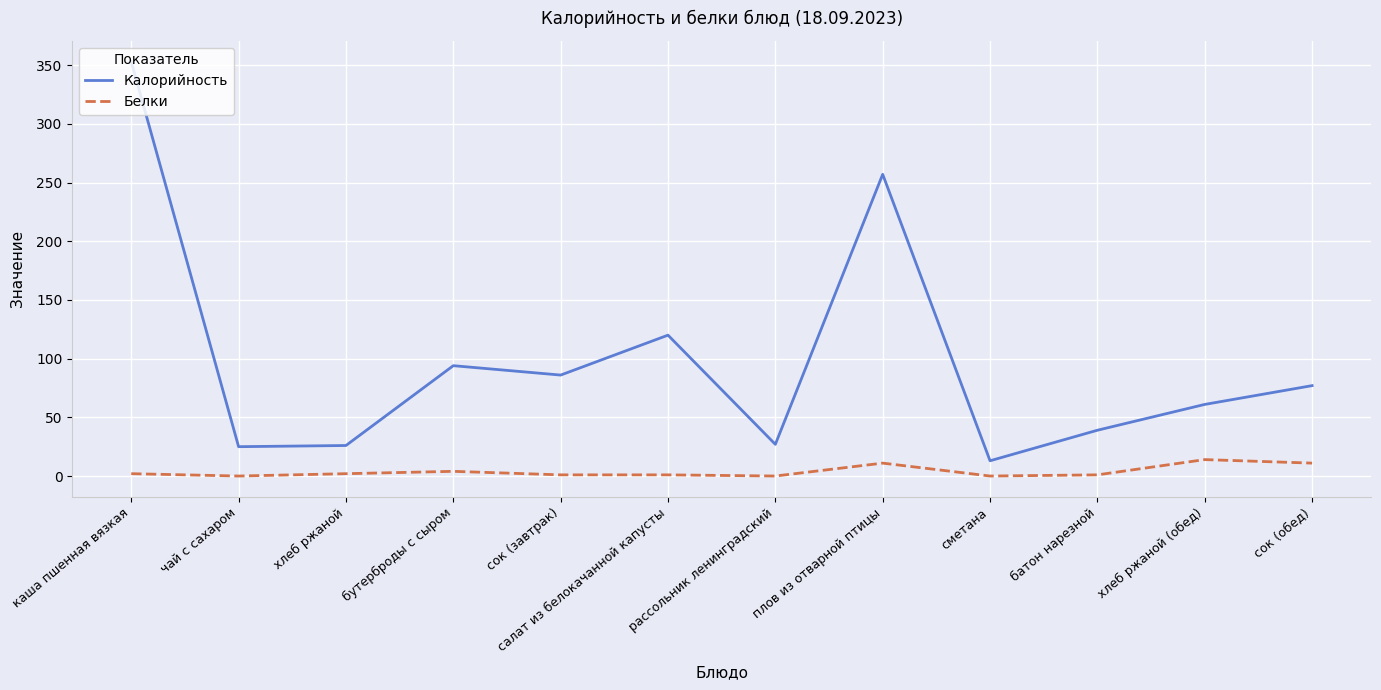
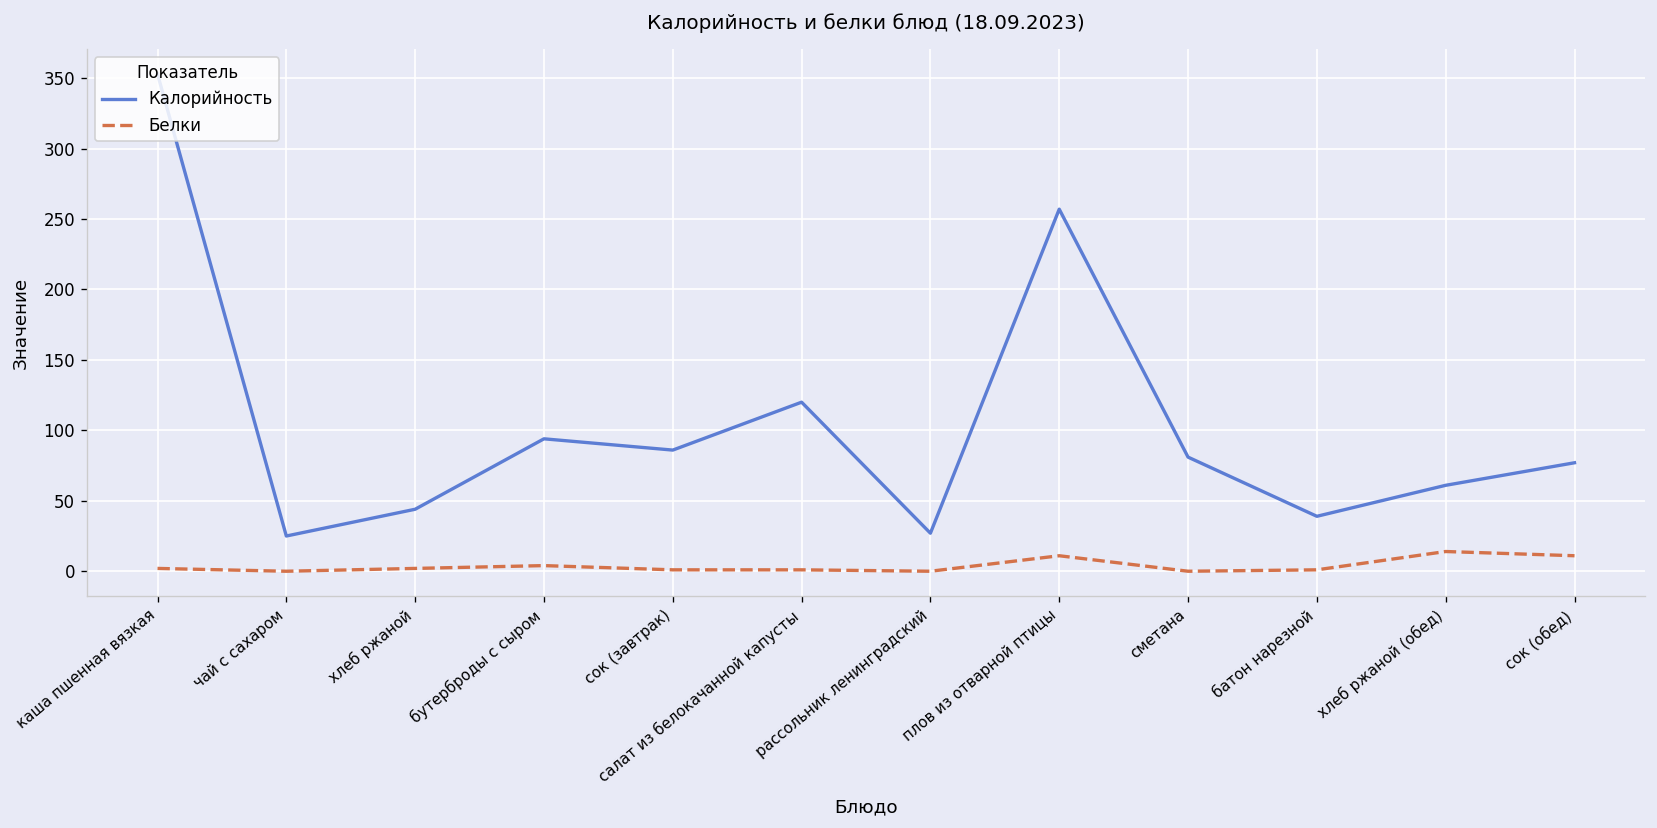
  {
    "Калорийность": {
      "чай с сахаром": 25,
-     "хлеб ржаной": 26,
+     "хлеб ржаной": 44,
      "бутерброды с сыром": 94,
      "сок (завтрак)": 86,
      "салат из белокачанной капусты": 120,
      "рассольник ленинградский": 27,
      "плов из отварной птицы": 257,
-     "сметана": 13,
+     "сметана": 81,
      "батон нарезной": 39,
      "хлеб ржаной (обед)": 61,
      "сок (обед)": 77
    },
    "Белки": {
      "каша пшенная вязкая": 2,
      "чай с сахаром": 0,
      "хлеб ржаной": 2,
      "бутерброды с сыром": 4,
      "сок (завтрак)": 1,
      "салат из белокачанной капусты": 1,
      "рассольник ленинградский": 0,
      "плов из отварной птицы": 11,
      "сметана": 0,
      "батон нарезной": 1,
      "хлеб ржаной (обед)": 14,
      "сок (обед)": 11
    }
  }
